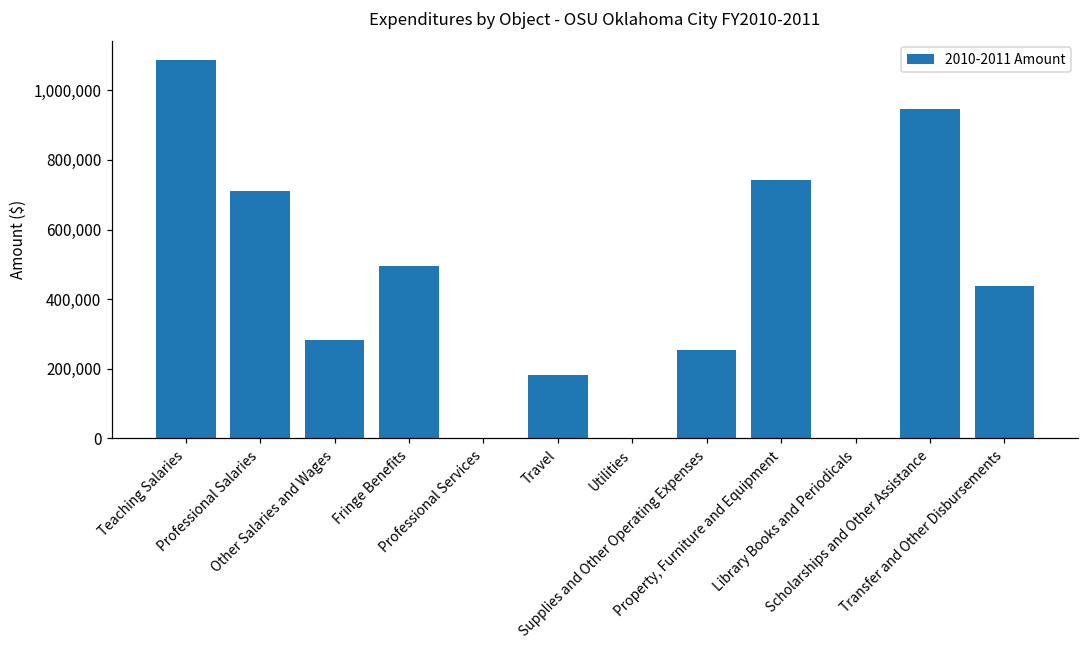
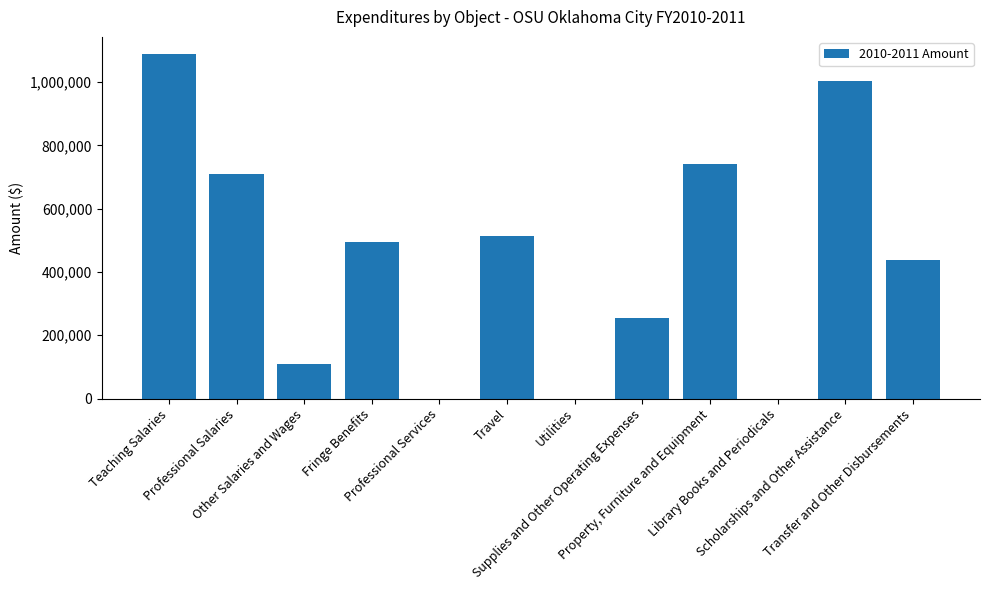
  {
    "Teaching Salaries": "1,090,000",
    "Professional Salaries": "710,000",
-   "Other Salaries and Wages": "280,000",
+   "Other Salaries and Wages": "110,000",
    "Fringe Benefits": "500,000",
    "Professional Services": "0",
-   "Travel": "180,000",
+   "Travel": "510,000",
    "Utilities": "0",
    "Supplies and Other Operating Expenses": "250,000",
    "Property, Furniture and Equipment": "740,000",
    "Library Books and Periodicals": "0",
-   "Scholarships and Other Assistance": "950,000",
+   "Scholarships and Other Assistance": "1,000,000",
    "Transfer and Other Disbursements": "440,000"
  }
